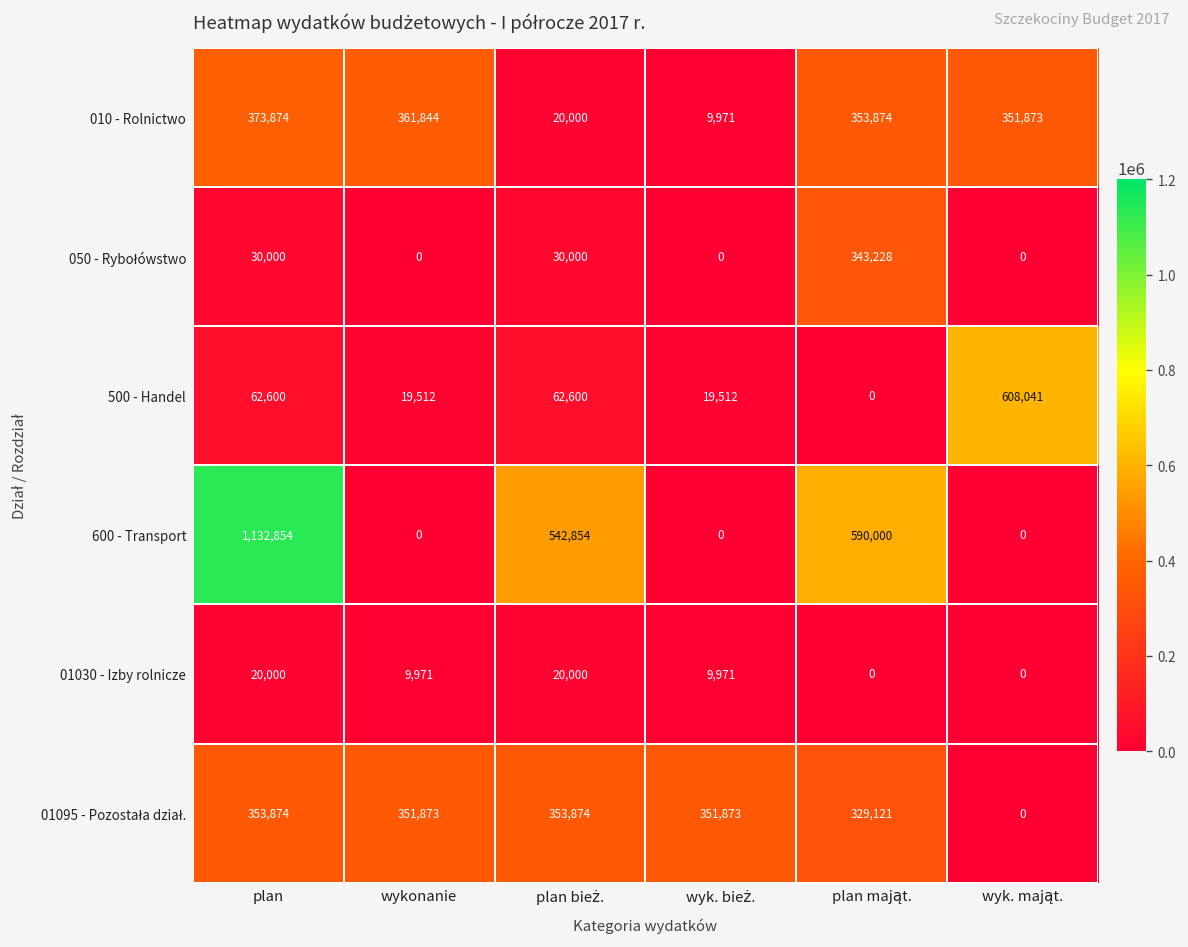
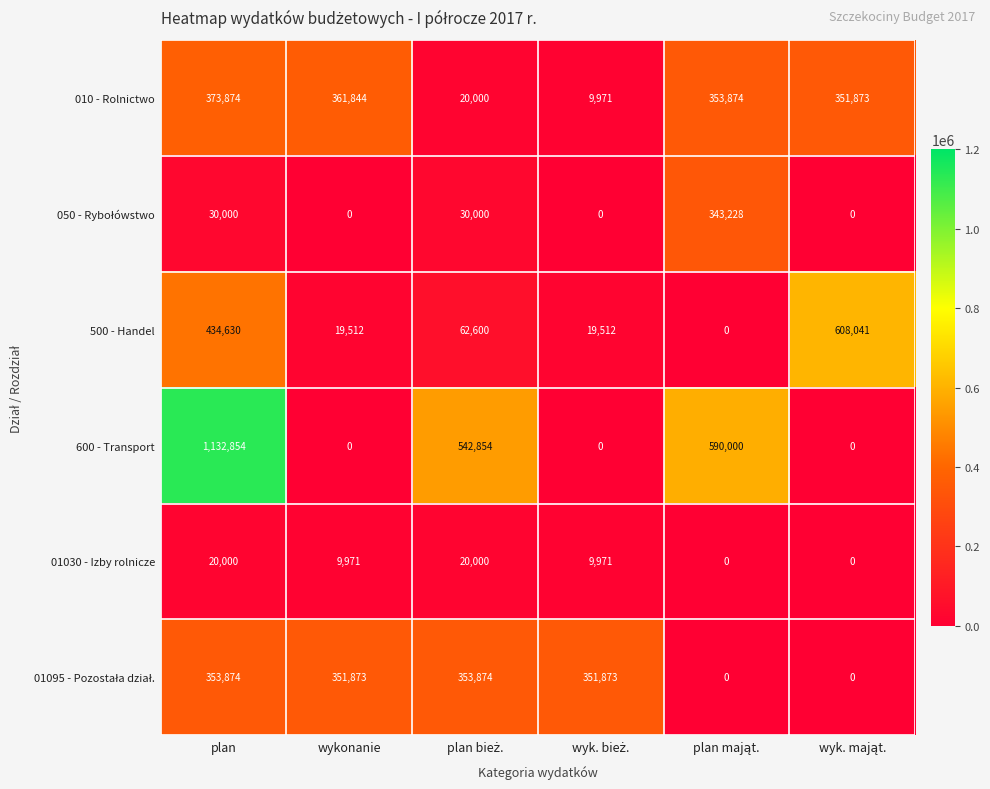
  {
    "010 - Rolnictwo": {
      "plan": "373,874",
      "wykonanie": "361,844",
      "plan bież.": "20,000",
      "wyk. bież.": "9,971",
      "plan mająt.": "353,874",
      "wyk. mająt.": "351,873"
    },
    "050 - Rybołówstwo": {
      "plan": "30,000",
      "wykonanie": "0",
      "plan bież.": "30,000",
      "wyk. bież.": "0",
      "plan mająt.": "343,228",
      "wyk. mająt.": "0"
    },
    "500 - Handel": {
-     "plan": "62,600",
+     "plan": "434,630",
      "wykonanie": "19,512",
      "plan bież.": "62,600",
      "wyk. bież.": "19,512",
      "plan mająt.": "0",
      "wyk. mająt.": "608,041"
    },
    "600 - Transport": {
      "plan": "1,132,854",
      "wykonanie": "0",
      "plan bież.": "542,854",
      "wyk. bież.": "0",
      "plan mająt.": "590,000",
      "wyk. mająt.": "0"
    },
    "01030 - Izby rolnicze": {
      "plan": "20,000",
      "wykonanie": "9,971",
      "plan bież.": "20,000",
      "wyk. bież.": "9,971",
      "plan mająt.": "0",
      "wyk. mająt.": "0"
    },
    "01095 - Pozostała dział.": {
      "plan": "353,874",
      "wykonanie": "351,873",
      "plan bież.": "353,874",
      "wyk. bież.": "351,873",
-     "plan mająt.": "329,121",
+     "plan mająt.": "0",
      "wyk. mająt.": "0"
    }
  }
